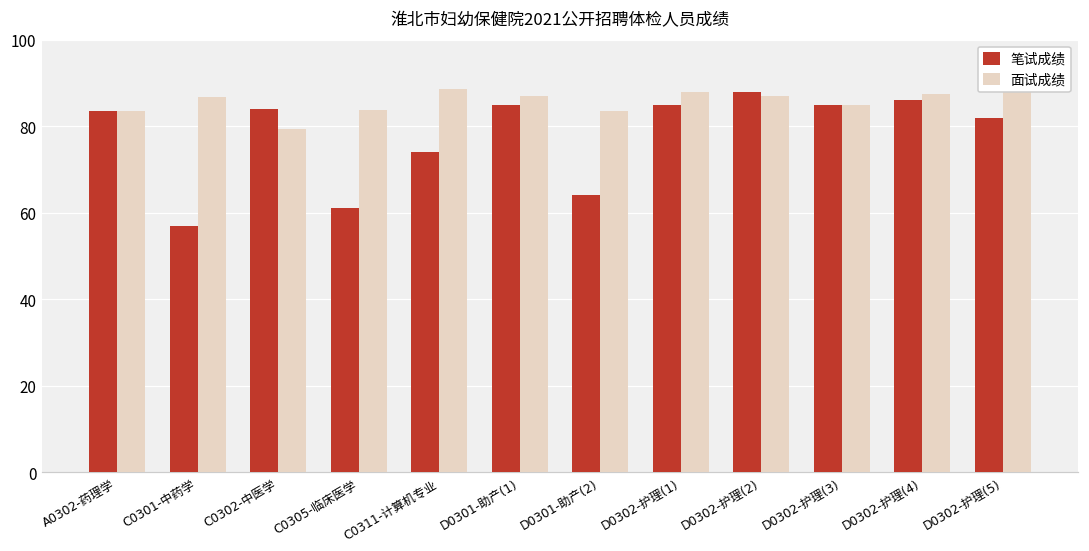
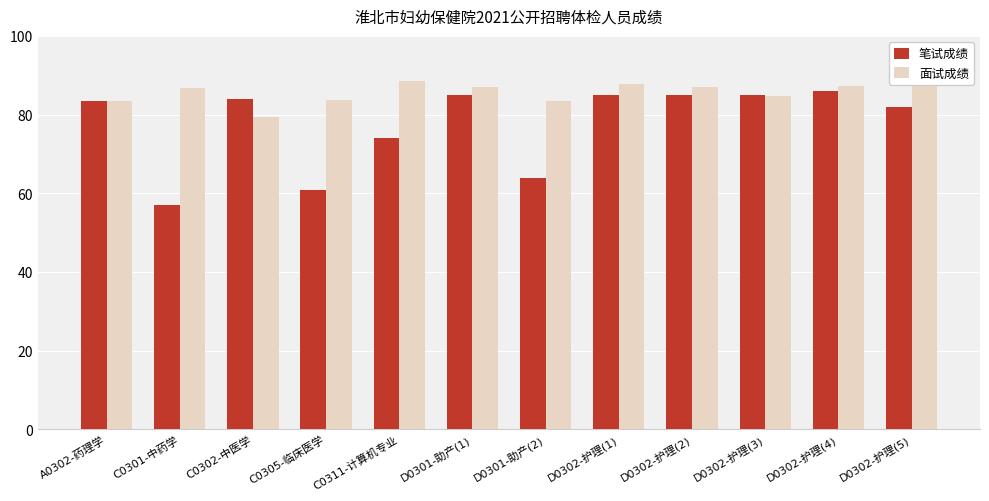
  {
    "笔试成绩": {
      "A0302-药理学": 83,
      "C0301-中药学": 57,
      "C0302-中医学": 84,
      "C0305-临床医学": 61,
      "C0311-计算机专业": 74,
      "D0301-助产(1)": 85,
      "D0301-助产(2)": 64,
      "D0302-护理(1)": 85,
-     "D0302-护理(2)": 88,
+     "D0302-护理(2)": 85,
      "D0302-护理(3)": 85,
      "D0302-护理(4)": 86,
      "D0302-护理(5)": 82
    },
    "面试成绩": {
      "A0302-药理学": 83,
      "C0301-中药学": 87,
      "C0302-中医学": 79,
      "C0305-临床医学": 84,
      "C0311-计算机专业": 89,
      "D0301-助产(1)": 87,
      "D0301-助产(2)": 83,
      "D0302-护理(1)": 88,
      "D0302-护理(2)": 87,
      "D0302-护理(3)": 85,
      "D0302-护理(4)": 87
    }
  }
